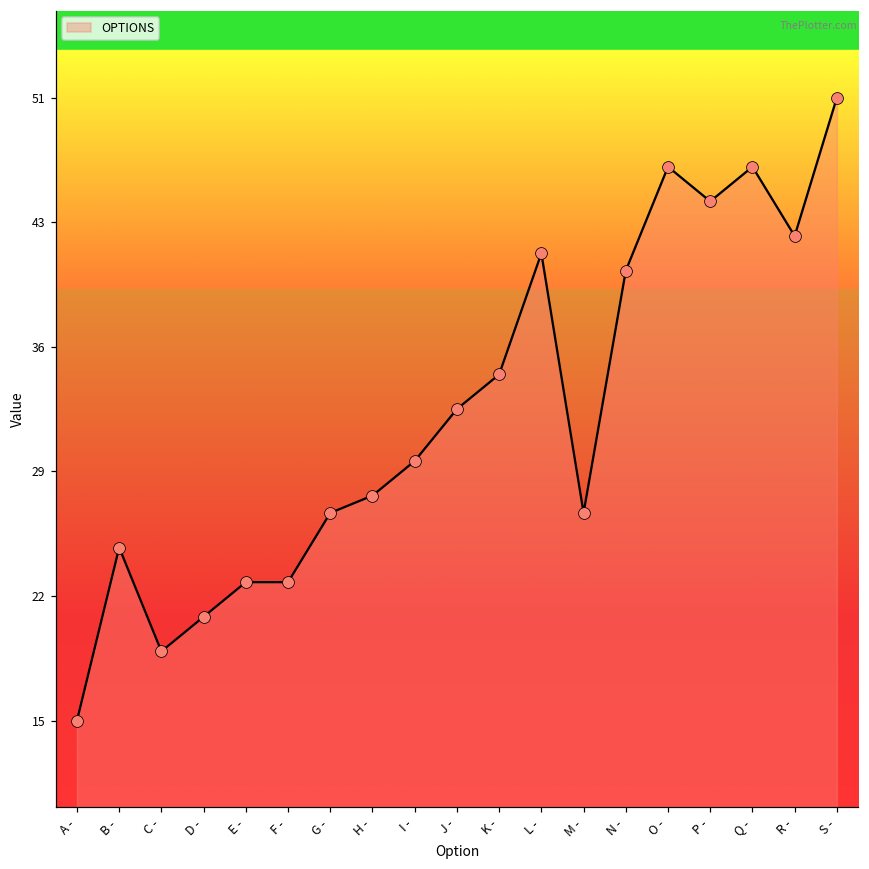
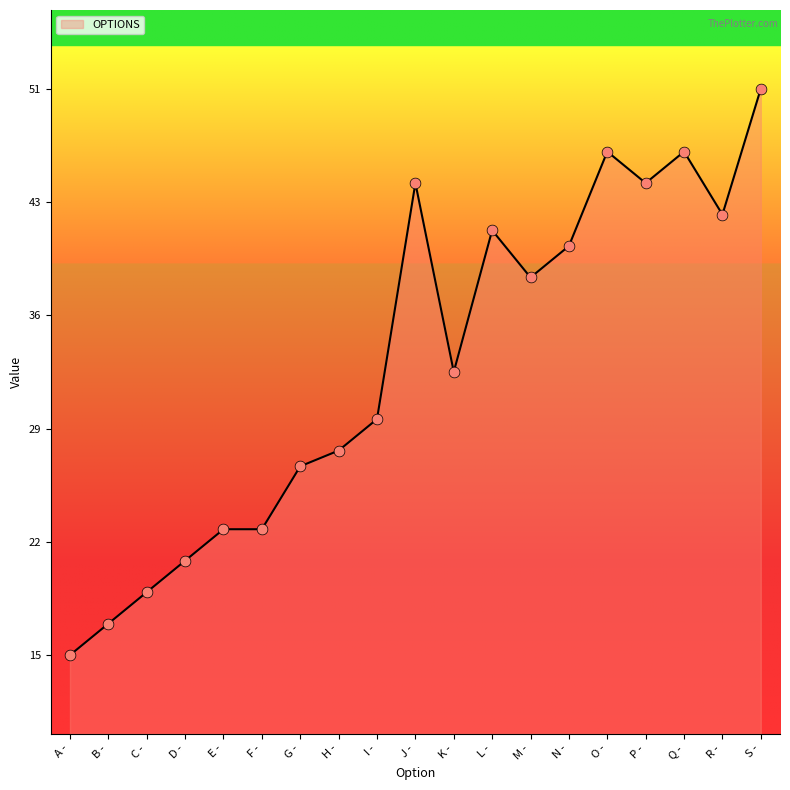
  {
    "A -": 15,
-   "B -": 25,
+   "B -": 17,
    "C -": 19,
    "D -": 21,
    "E -": 23,
    "F -": 23,
    "G -": 27,
    "H -": 28,
    "I -": 30,
-   "J -": 33,
-   "K -": 35,
+   "J -": 45,
+   "K -": 33,
    "L -": 42,
-   "M -": 27,
+   "M -": 39,
    "N -": 41,
    "O -": 47,
    "P -": 45,
    "Q -": 47,
    "R -": 43,
    "S -": 51
  }
